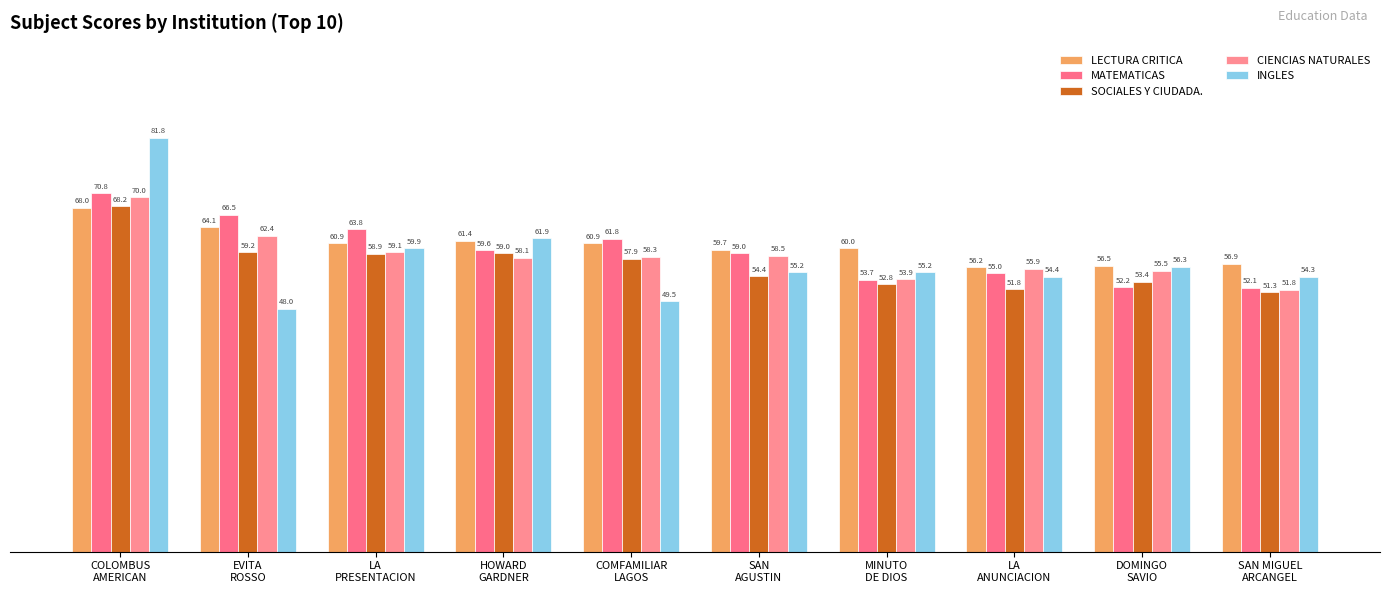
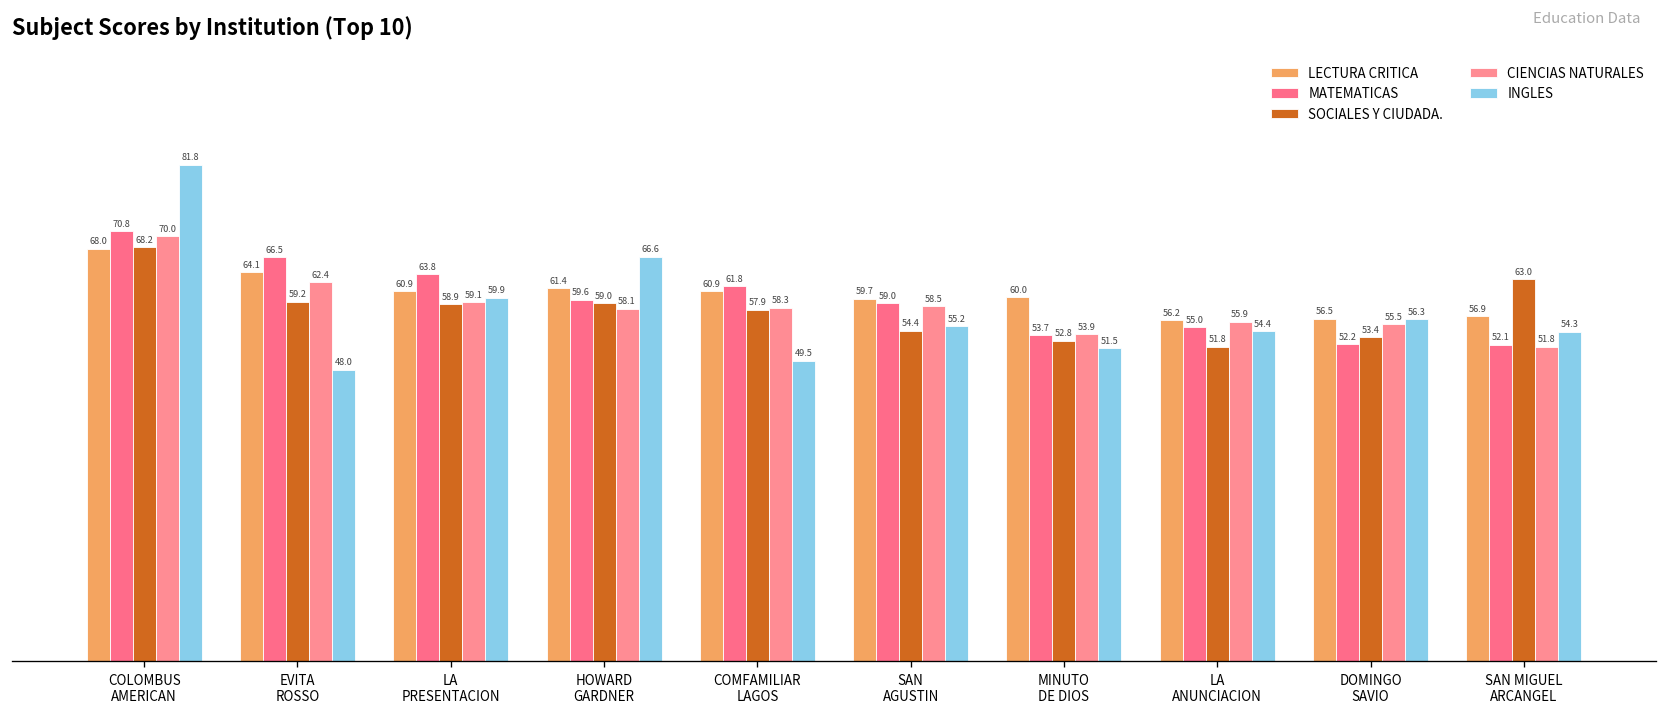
  {
    "SOCIALES Y CIUDADA.": {
      "COLOMBUS AMERICAN": 68.2,
      "EVITA ROSSO": 59.2,
      "LA PRESENTACION": 58.9,
      "HOWARD GARDNER": 59.0,
      "COMFAMILIAR LAGOS": 57.9,
      "SAN AGUSTIN": 54.4,
      "MINUTO DE DIOS": 52.8,
      "LA ANUNCIACION": 51.8,
      "DOMINGO SAVIO": 53.4,
-     "SAN MIGUEL ARCANGEL": 51.3
+     "SAN MIGUEL ARCANGEL": 63.0
    },
    "INGLES": {
      "COLOMBUS AMERICAN": 81.8,
      "EVITA ROSSO": 48.0,
      "LA PRESENTACION": 59.9,
-     "HOWARD GARDNER": 61.9,
+     "HOWARD GARDNER": 66.6,
      "COMFAMILIAR LAGOS": 49.5,
      "SAN AGUSTIN": 55.2,
-     "MINUTO DE DIOS": 55.2,
+     "MINUTO DE DIOS": 51.5,
      "LA ANUNCIACION": 54.4,
      "DOMINGO SAVIO": 56.3,
      "SAN MIGUEL ARCANGEL": 54.3
    }
  }
